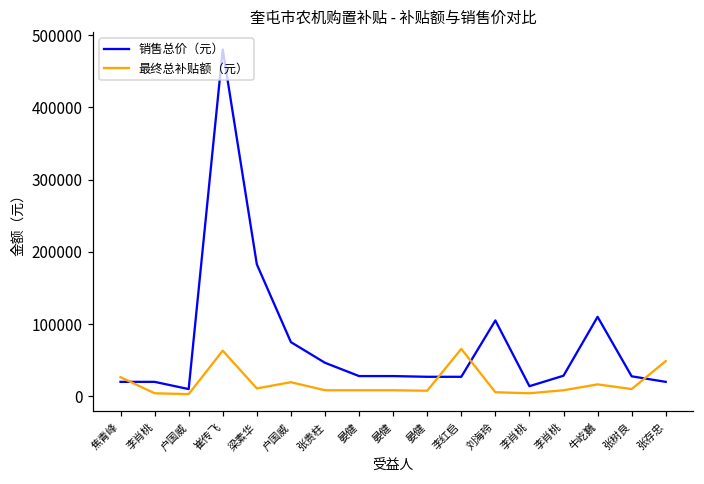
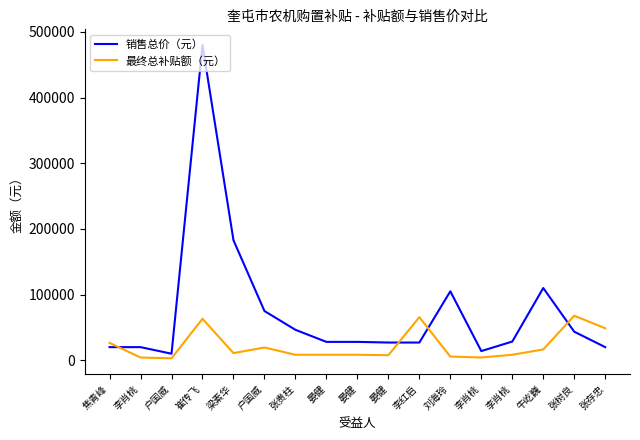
  {
    "销售总价（元）": {
      "焦青峰": 20000,
      "梁素华": 180000,
      "张贵柱": 50000,
      "李红启": 30000,
      "刘海玲": 110000,
      "牛屹巍": 110000,
-     "张树良": 30000,
+     "张树良": 40000,
      "张存忠": 20000
    },
    "最终总补贴额（元）": {
      "焦青峰": 30000,
      "崔传飞": 60000,
      "梁素华": 10000,
      "张贵柱": 10000,
      "李红启": 70000,
      "刘海玲": 10000,
      "牛屹巍": 20000,
-     "张树良": 10000,
+     "张树良": 70000,
      "张存忠": 50000
    }
  }
